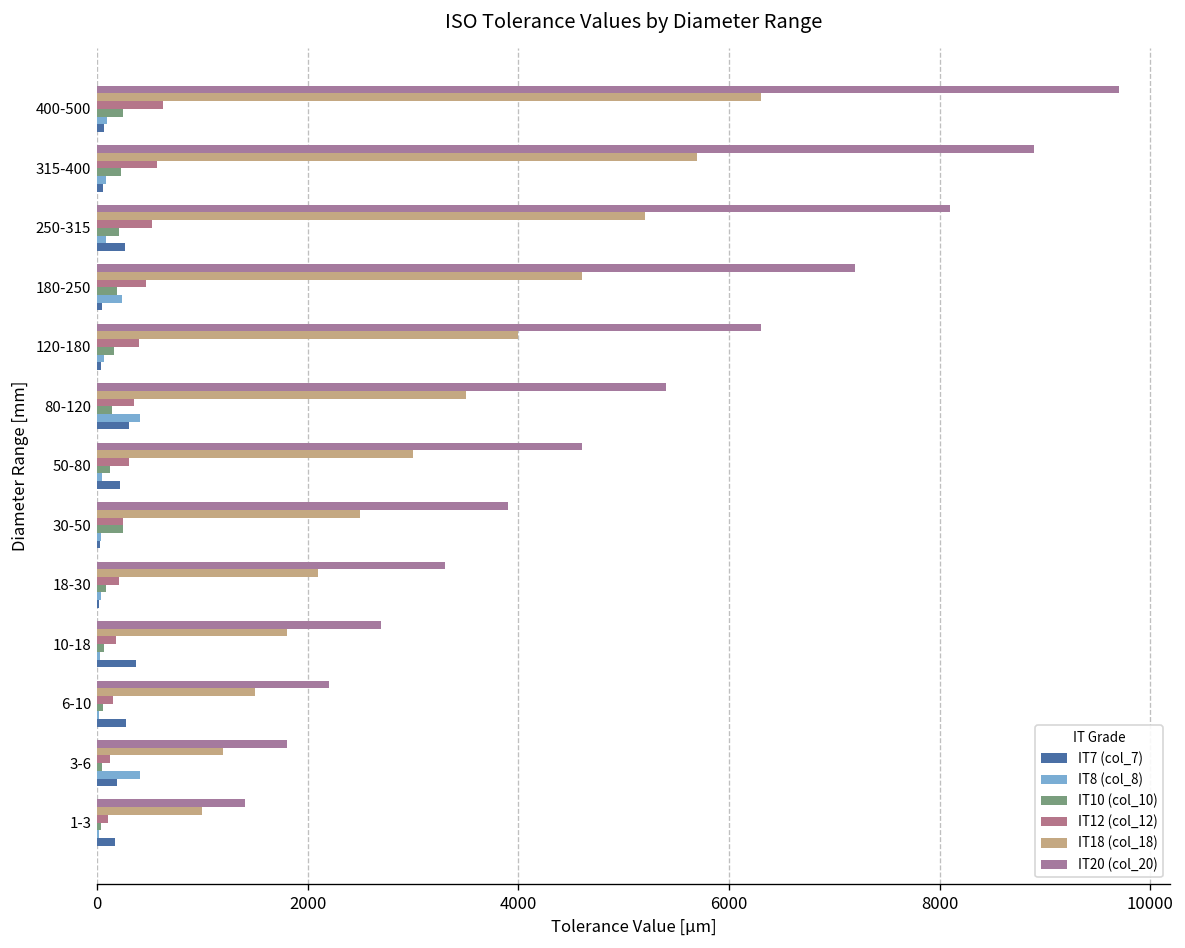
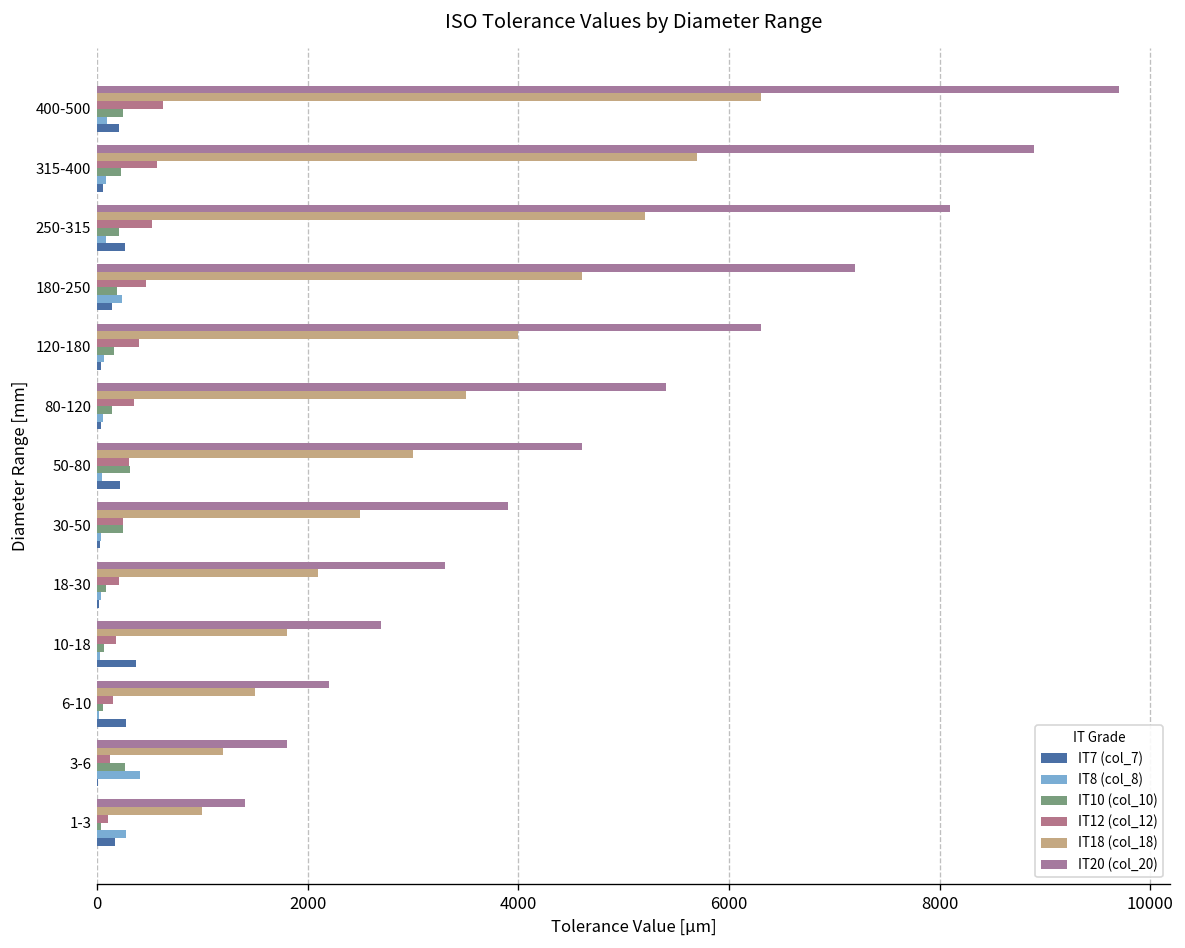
  {
    "IT7 (col_7)": {
-     "400-500": 100,
+     "400-500": 200,
      "315-400": 100,
      "250-315": 300,
-     "180-250": 0,
+     "180-250": 100,
      "120-180": 0,
-     "80-120": 300,
+     "80-120": 0,
      "50-80": 200,
      "10-18": 400,
      "6-10": 300,
-     "3-6": 200,
+     "3-6": 0,
      "1-3": 200
    },
    "IT8 (col_8)": {
      "400-500": 100,
      "315-400": 100,
      "250-315": 100,
      "180-250": 200,
      "120-180": 100,
-     "80-120": 400,
+     "80-120": 100,
      "50-80": 0,
      "30-50": 0,
      "18-30": 0,
      "3-6": 400,
-     "1-3": 0
+     "1-3": 300
    },
    "IT10 (col_10)": {
      "400-500": 300,
      "315-400": 200,
      "250-315": 200,
      "180-250": 200,
      "120-180": 200,
      "80-120": 100,
-     "50-80": 100,
+     "50-80": 300,
      "30-50": 200,
      "18-30": 100,
      "10-18": 100,
      "6-10": 100,
-     "3-6": 0,
+     "3-6": 300,
      "1-3": 0
    }
  }
